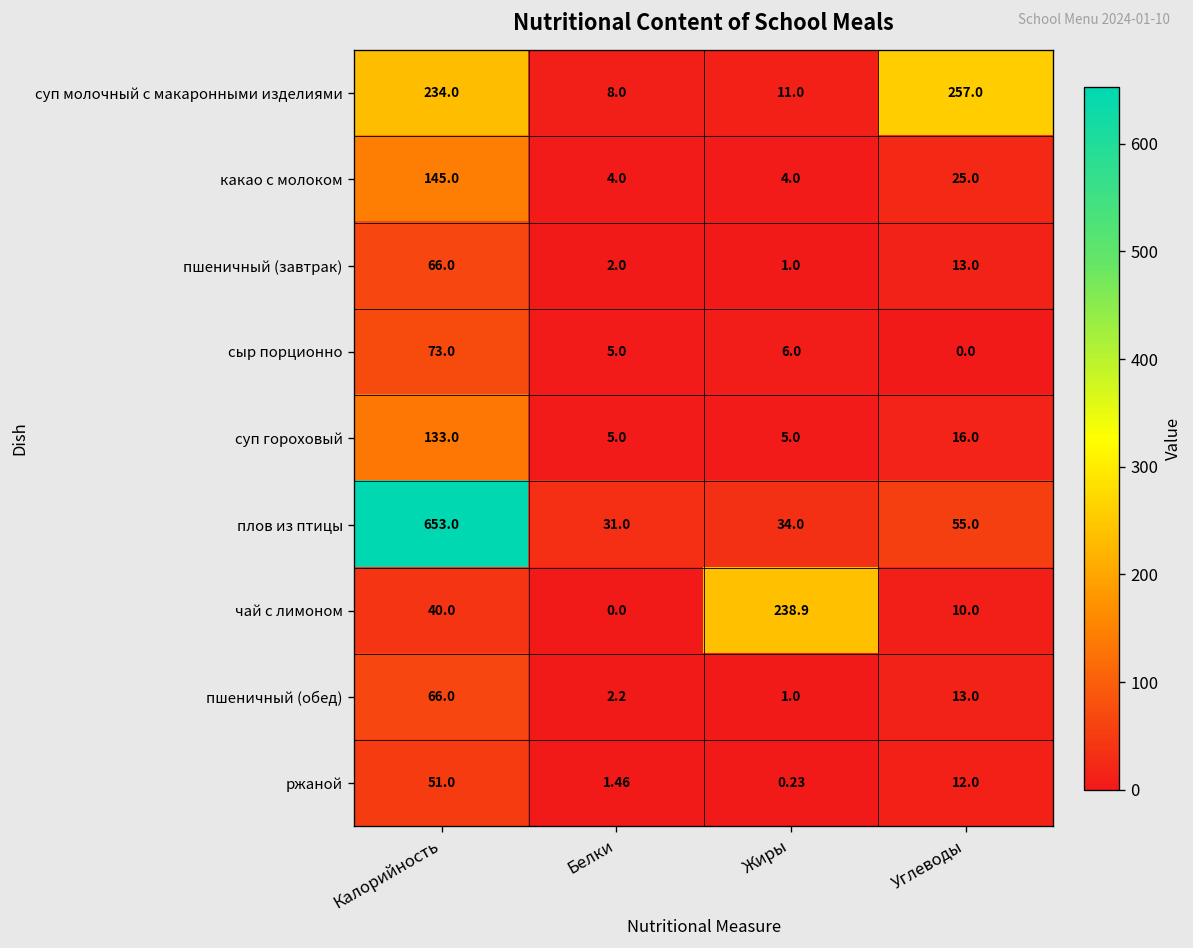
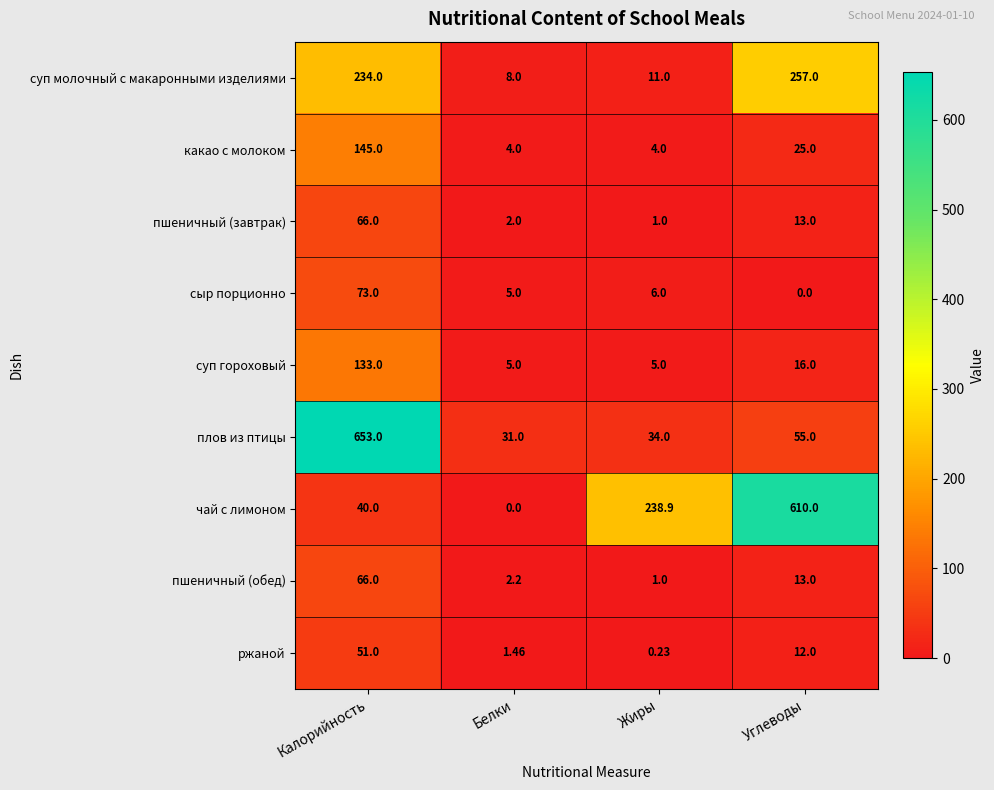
  {
    "суп молочный с макаронными изделиями": {
      "Калорийность": 234.0,
      "Белки": 8.0,
      "Жиры": 11.0,
      "Углеводы": 257.0
    },
    "какао с молоком": {
      "Калорийность": 145.0,
      "Белки": 4.0,
      "Жиры": 4.0,
      "Углеводы": 25.0
    },
    "пшеничный (завтрак)": {
      "Калорийность": 66.0,
      "Белки": 2.0,
      "Жиры": 1.0,
      "Углеводы": 13.0
    },
    "сыр порционно": {
      "Калорийность": 73.0,
      "Белки": 5.0,
      "Жиры": 6.0,
      "Углеводы": 0.0
    },
    "суп гороховый": {
      "Калорийность": 133.0,
      "Белки": 5.0,
      "Жиры": 5.0,
      "Углеводы": 16.0
    },
    "плов из птицы": {
      "Калорийность": 653.0,
      "Белки": 31.0,
      "Жиры": 34.0,
      "Углеводы": 55.0
    },
    "чай с лимоном": {
      "Калорийность": 40.0,
      "Белки": 0.0,
      "Жиры": 238.9,
-     "Углеводы": 10.0
+     "Углеводы": 610.0
    },
    "пшеничный (обед)": {
      "Калорийность": 66.0,
      "Белки": 2.2,
      "Жиры": 1.0,
      "Углеводы": 13.0
    },
    "ржаной": {
      "Калорийность": 51.0,
      "Белки": 1.46,
      "Жиры": 0.23,
      "Углеводы": 12.0
    }
  }
